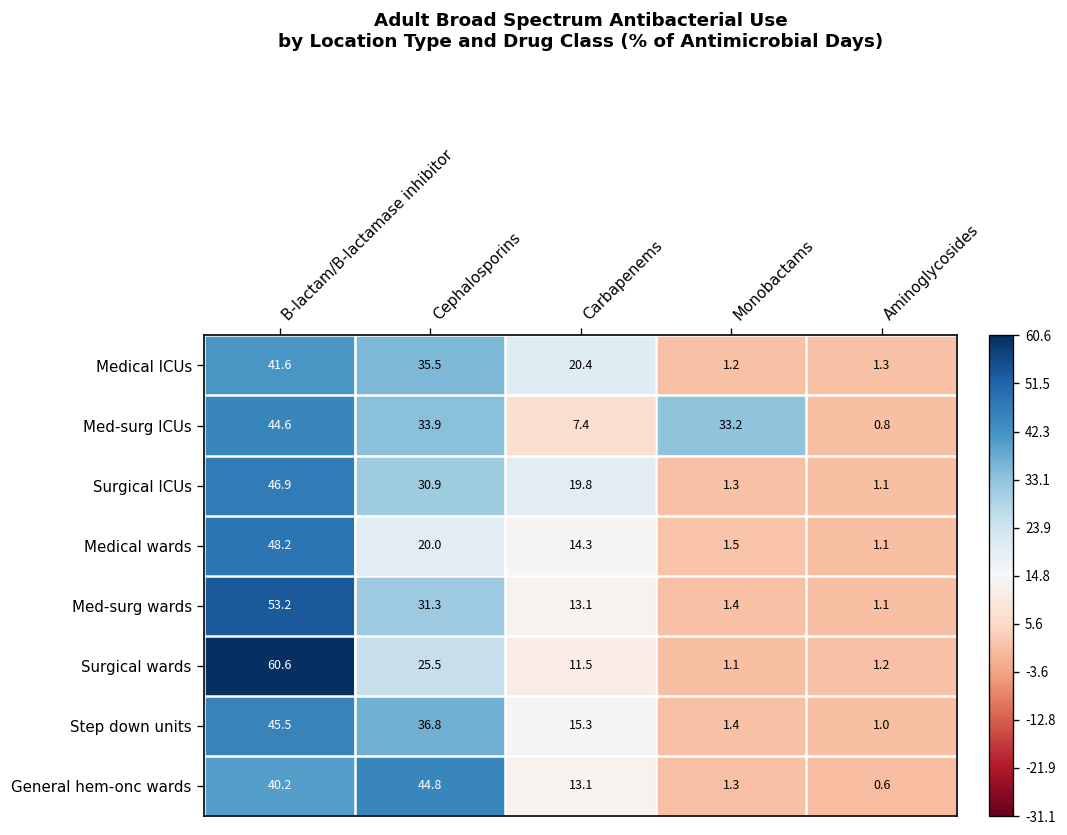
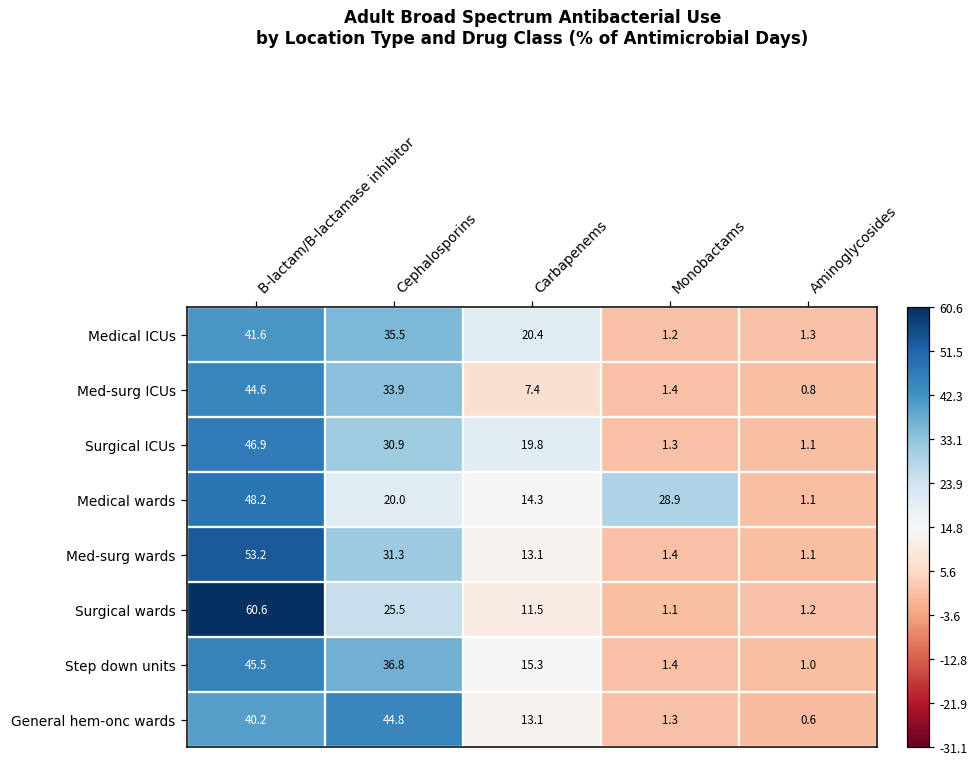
  {
    "Medical ICUs": {
      "B-lactam/B-lactamase inhibitor": 41.6,
      "Cephalosporins": 35.5,
      "Carbapenems": 20.4,
      "Monobactams": 1.2,
      "Aminoglycosides": 1.3
    },
    "Med-surg ICUs": {
      "B-lactam/B-lactamase inhibitor": 44.6,
      "Cephalosporins": 33.9,
      "Carbapenems": 7.4,
-     "Monobactams": 33.2,
+     "Monobactams": 1.4,
      "Aminoglycosides": 0.8
    },
    "Surgical ICUs": {
      "B-lactam/B-lactamase inhibitor": 46.9,
      "Cephalosporins": 30.9,
      "Carbapenems": 19.8,
      "Monobactams": 1.3,
      "Aminoglycosides": 1.1
    },
    "Medical wards": {
      "B-lactam/B-lactamase inhibitor": 48.2,
      "Cephalosporins": 20.0,
      "Carbapenems": 14.3,
-     "Monobactams": 1.5,
+     "Monobactams": 28.9,
      "Aminoglycosides": 1.1
    },
    "Med-surg wards": {
      "B-lactam/B-lactamase inhibitor": 53.2,
      "Cephalosporins": 31.3,
      "Carbapenems": 13.1,
      "Monobactams": 1.4,
      "Aminoglycosides": 1.1
    },
    "Surgical wards": {
      "B-lactam/B-lactamase inhibitor": 60.6,
      "Cephalosporins": 25.5,
      "Carbapenems": 11.5,
      "Monobactams": 1.1,
      "Aminoglycosides": 1.2
    },
    "Step down units": {
      "B-lactam/B-lactamase inhibitor": 45.5,
      "Cephalosporins": 36.8,
      "Carbapenems": 15.3,
      "Monobactams": 1.4,
      "Aminoglycosides": 1.0
    },
    "General hem-onc wards": {
      "B-lactam/B-lactamase inhibitor": 40.2,
      "Cephalosporins": 44.8,
      "Carbapenems": 13.1,
      "Monobactams": 1.3,
      "Aminoglycosides": 0.6
    }
  }
